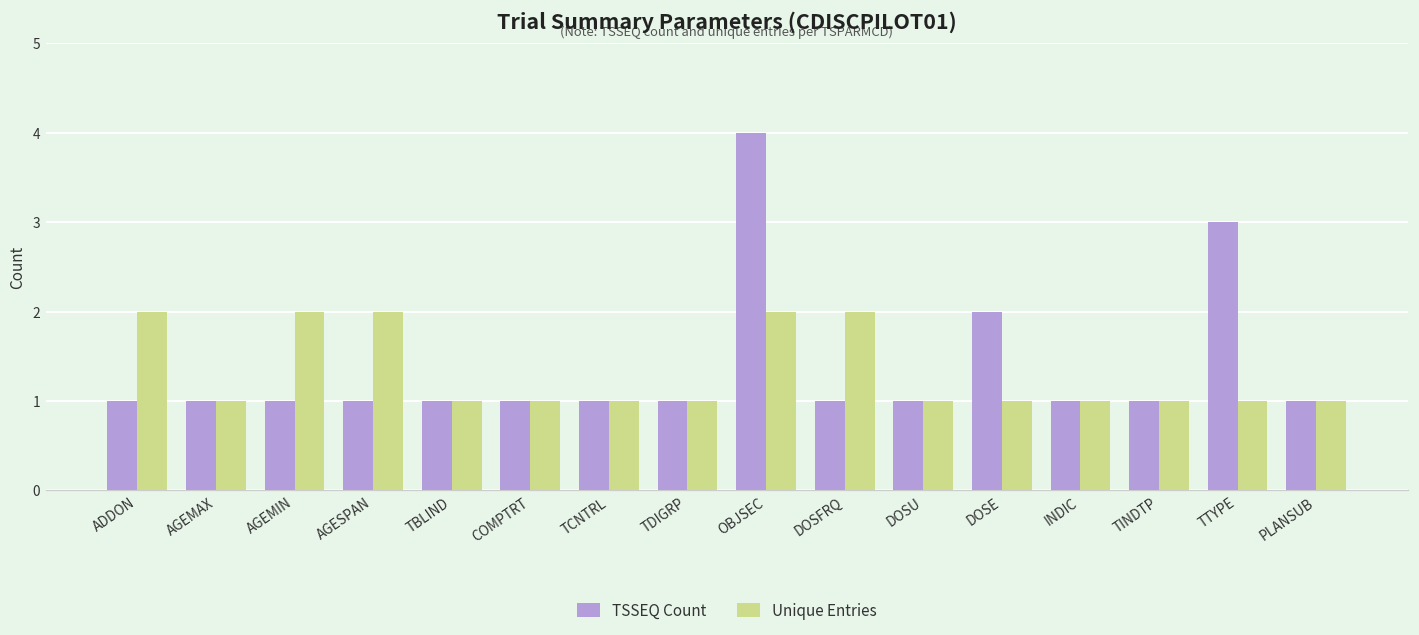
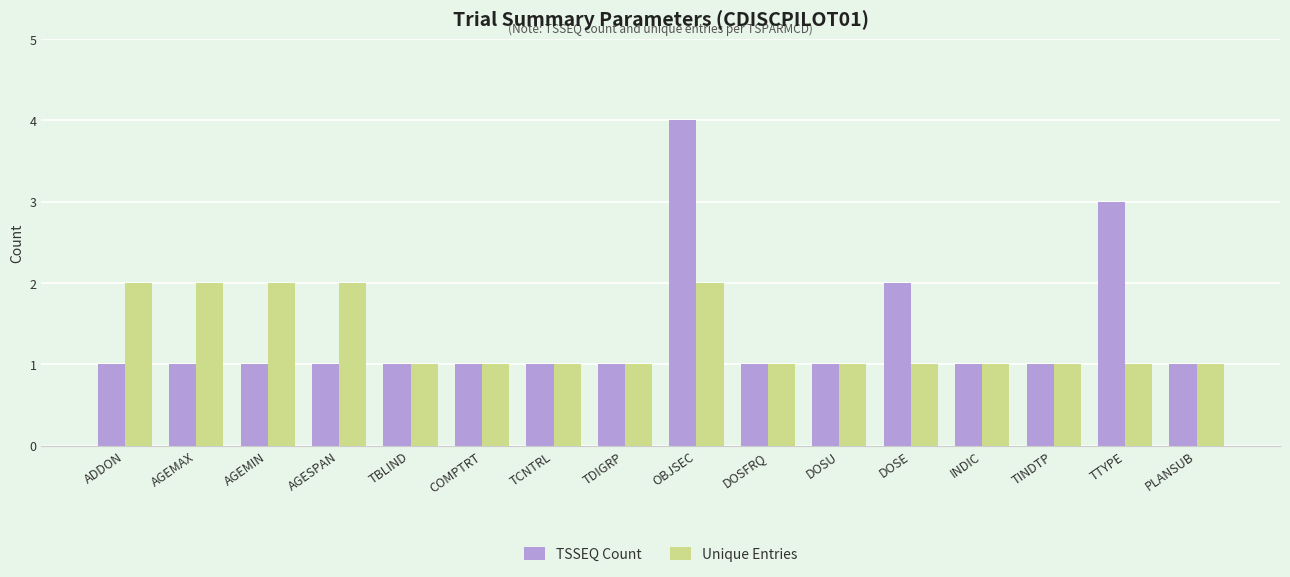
  {
    "TSSEQ Count": {
      "ADDON": 1,
      "AGEMAX": 1,
      "AGEMIN": 1,
      "AGESPAN": 1,
      "TBLIND": 1,
      "COMPTRT": 1,
      "TCNTRL": 1,
      "TDIGRP": 1,
      "OBJSEC": 4,
      "DOSFRQ": 1,
      "DOSU": 1,
      "DOSE": 2,
      "INDIC": 1,
      "TINDTP": 1,
      "TTYPE": 3,
      "PLANSUB": 1
    },
    "Unique Entries": {
      "ADDON": 2,
-     "AGEMAX": 1,
+     "AGEMAX": 2,
      "AGEMIN": 2,
      "AGESPAN": 2,
      "TBLIND": 1,
      "COMPTRT": 1,
      "TCNTRL": 1,
      "TDIGRP": 1,
      "OBJSEC": 2,
-     "DOSFRQ": 2,
+     "DOSFRQ": 1,
      "DOSU": 1,
      "DOSE": 1,
      "INDIC": 1,
      "TINDTP": 1,
      "TTYPE": 1,
      "PLANSUB": 1
    }
  }
